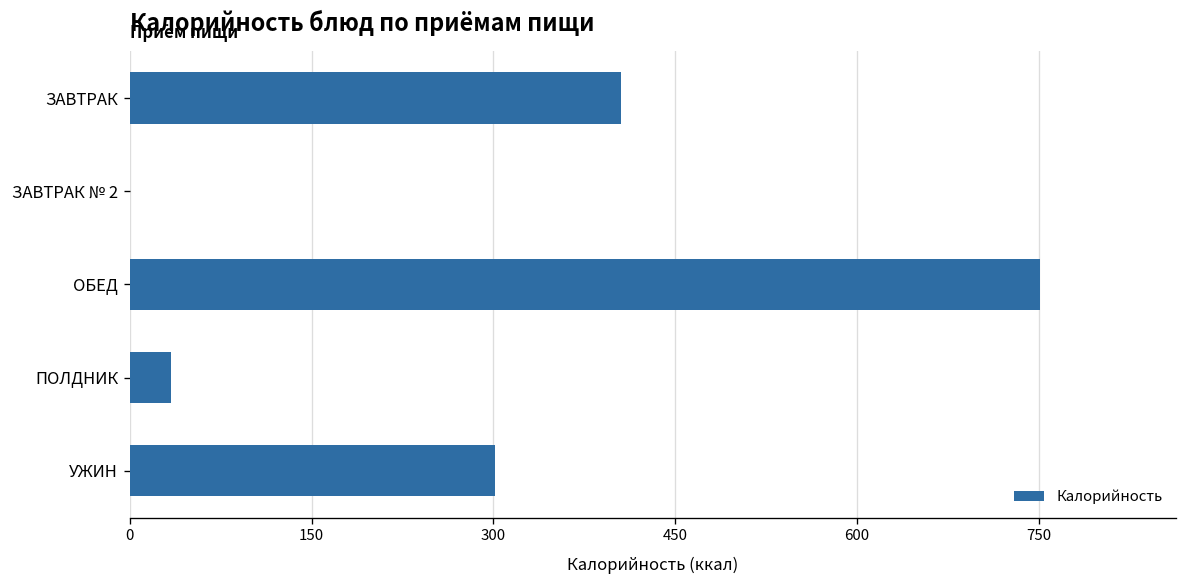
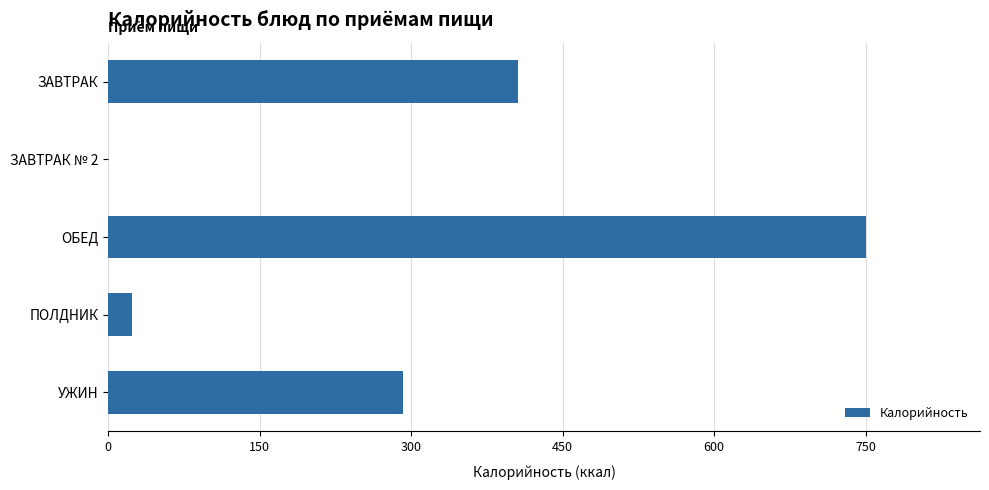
  {
    "ЗАВТРАК": 406,
    "ЗАВТРАК № 2": 0,
    "ОБЕД": 751,
-   "ПОЛДНИК": 34,
-   "УЖИН": 301
+   "ПОЛДНИК": 23,
+   "УЖИН": 292
  }
